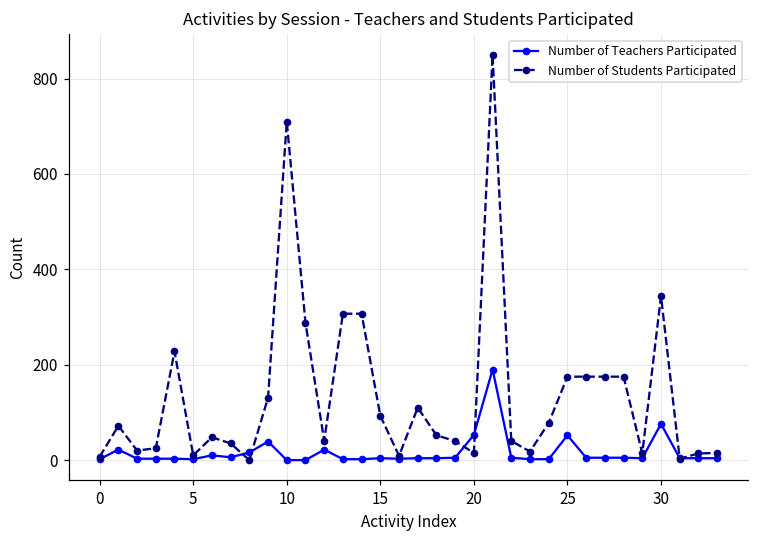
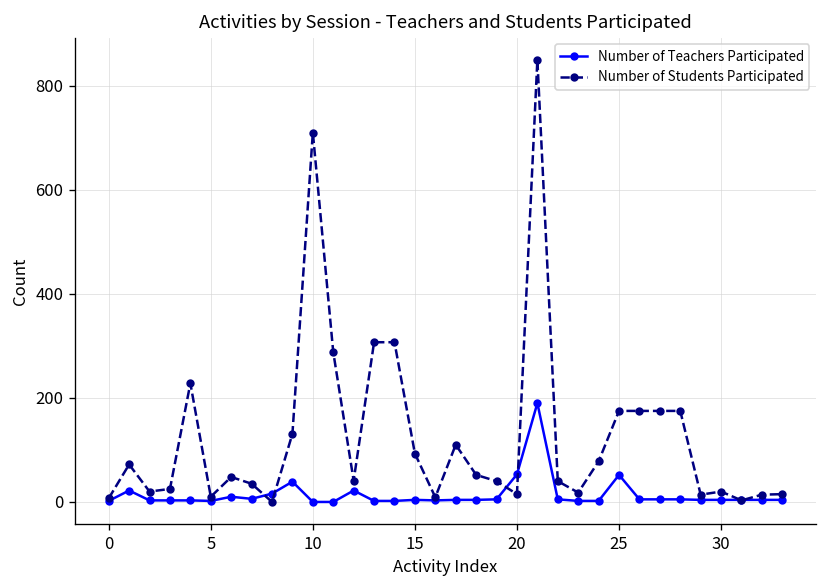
  {
    "Number of Teachers Participated": {
      "5": 0,
      "10": 0,
      "15": 0,
      "20": 50,
      "25": 50,
-     "30": 80
+     "30": 0
    },
    "Number of Students Participated": {
      "5": 10,
      "10": 710,
      "15": 90,
      "20": 20,
      "25": 180,
-     "30": 340
+     "30": 20
    }
  }
